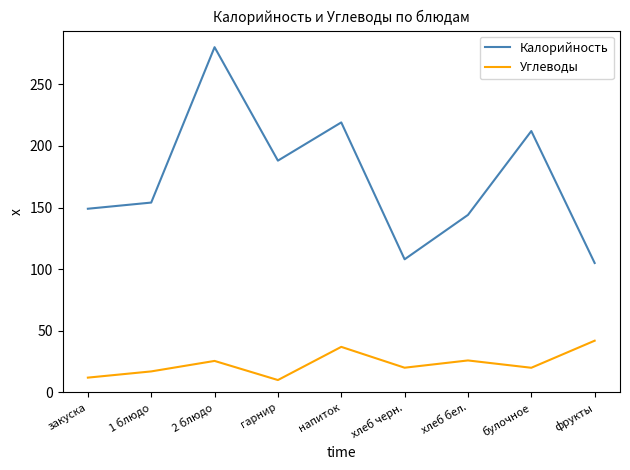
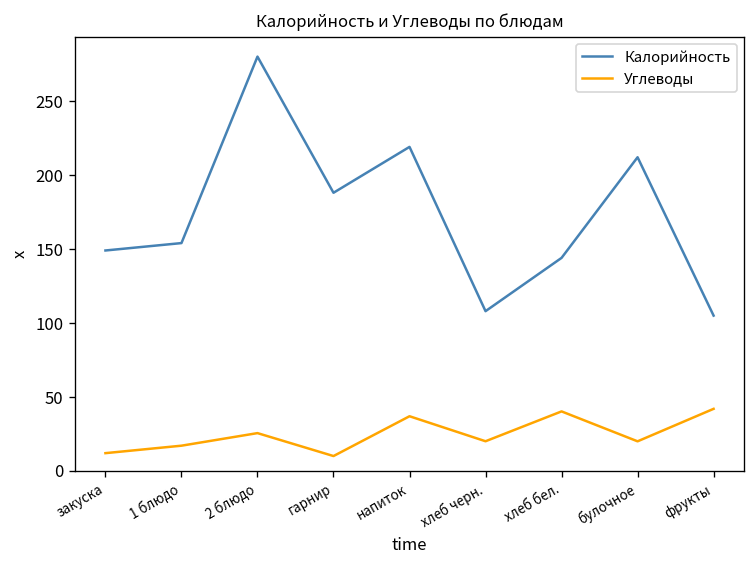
  {
    "Калорийность": {
      "закуска": 149,
      "1 блюдо": 154,
      "2 блюдо": 280,
      "гарнир": 188,
      "напиток": 219,
      "хлеб черн.": 108,
      "хлеб бел.": 144,
      "булочное": 212,
      "фрукты": 105
    },
    "Углеводы": {
      "закуска": 12,
      "1 блюдо": 17,
      "2 блюдо": 26,
      "гарнир": 10,
      "напиток": 37,
      "хлеб черн.": 20,
-     "хлеб бел.": 26,
+     "хлеб бел.": 40,
      "булочное": 20,
      "фрукты": 42
    }
  }
